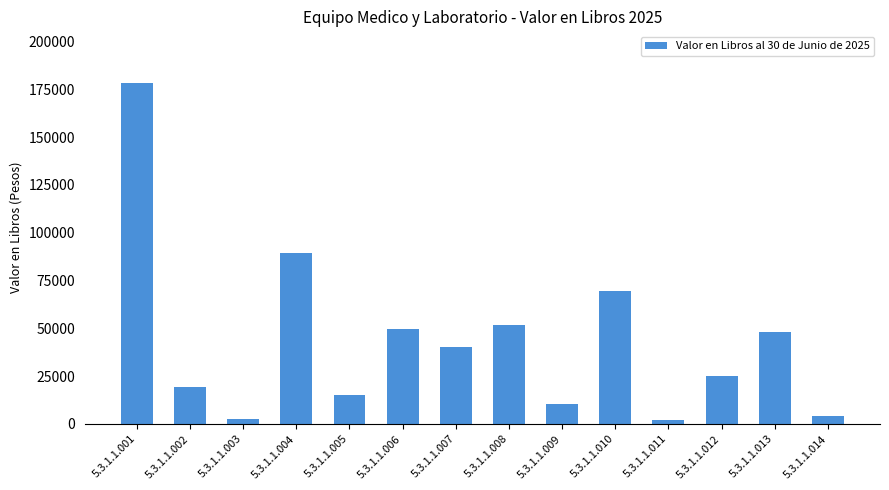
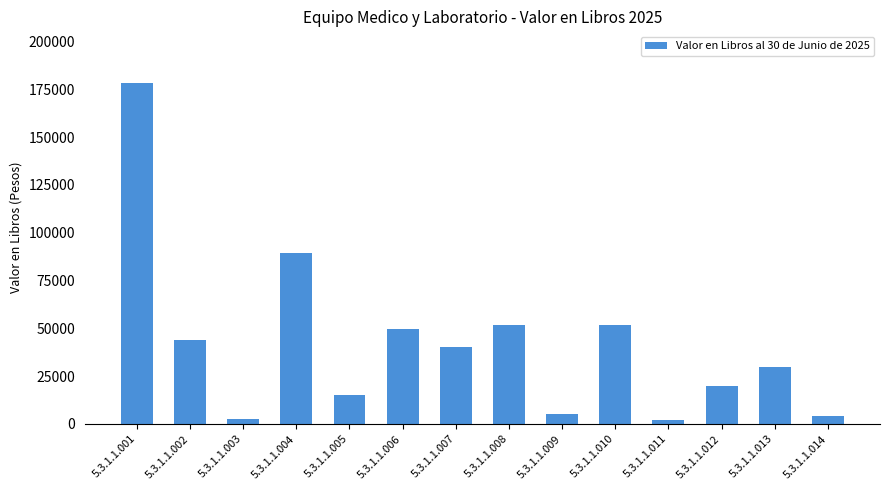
  {
    "5.3.1.1.001": 179000,
-   "5.3.1.1.002": 19000,
+   "5.3.1.1.002": 44000,
    "5.3.1.1.003": 2000,
    "5.3.1.1.004": 89000,
    "5.3.1.1.005": 15000,
    "5.3.1.1.006": 50000,
    "5.3.1.1.007": 40000,
    "5.3.1.1.008": 52000,
-   "5.3.1.1.009": 11000,
-   "5.3.1.1.010": 70000,
+   "5.3.1.1.009": 5000,
+   "5.3.1.1.010": 52000,
    "5.3.1.1.011": 2000,
-   "5.3.1.1.012": 25000,
-   "5.3.1.1.013": 48000,
+   "5.3.1.1.012": 20000,
+   "5.3.1.1.013": 30000,
    "5.3.1.1.014": 4000
  }
